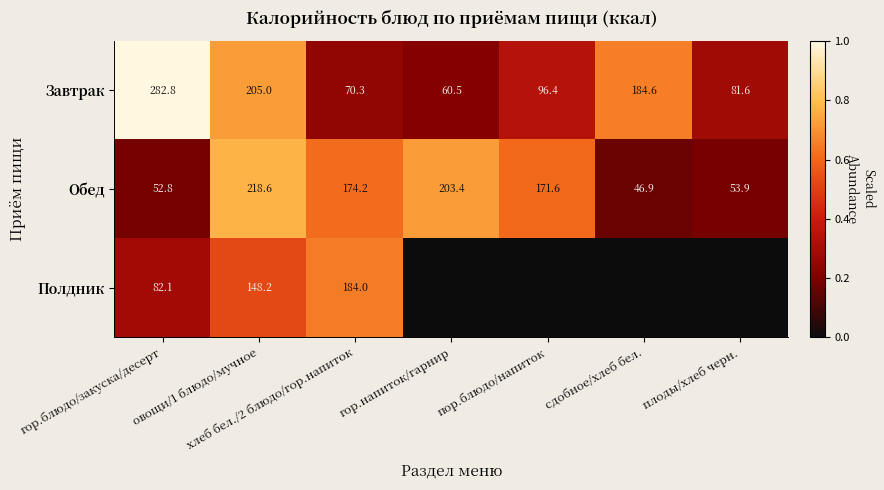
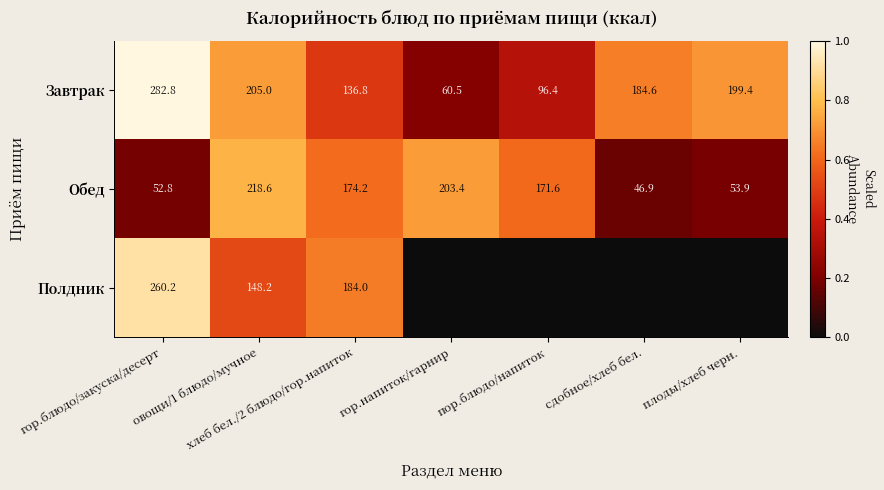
  {
    "Завтрак": {
      "гор.блюдо/закуска/десерт": 282.8,
      "овощи/1 блюдо/мучное": 205.0,
-     "хлеб бел./2 блюдо/гор.напиток": 70.3,
+     "хлеб бел./2 блюдо/гор.напиток": 136.8,
      "гор.напиток/гарнир": 60.5,
      "пор.блюдо/напиток": 96.4,
      "сдобное/хлеб бел.": 184.6,
-     "плоды/хлеб черн.": 81.6
+     "плоды/хлеб черн.": 199.4
    },
    "Обед": {
      "гор.блюдо/закуска/десерт": 52.8,
      "овощи/1 блюдо/мучное": 218.6,
      "хлеб бел./2 блюдо/гор.напиток": 174.2,
      "гор.напиток/гарнир": 203.4,
      "пор.блюдо/напиток": 171.6,
      "сдобное/хлеб бел.": 46.9,
      "плоды/хлеб черн.": 53.9
    },
    "Полдник": {
-     "гор.блюдо/закуска/десерт": 82.1,
+     "гор.блюдо/закуска/десерт": 260.2,
      "овощи/1 блюдо/мучное": 148.2,
      "хлеб бел./2 блюдо/гор.напиток": 184.0
    }
  }
